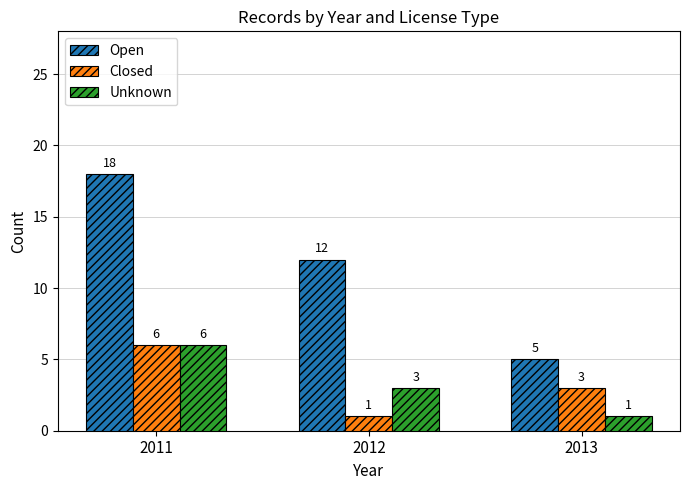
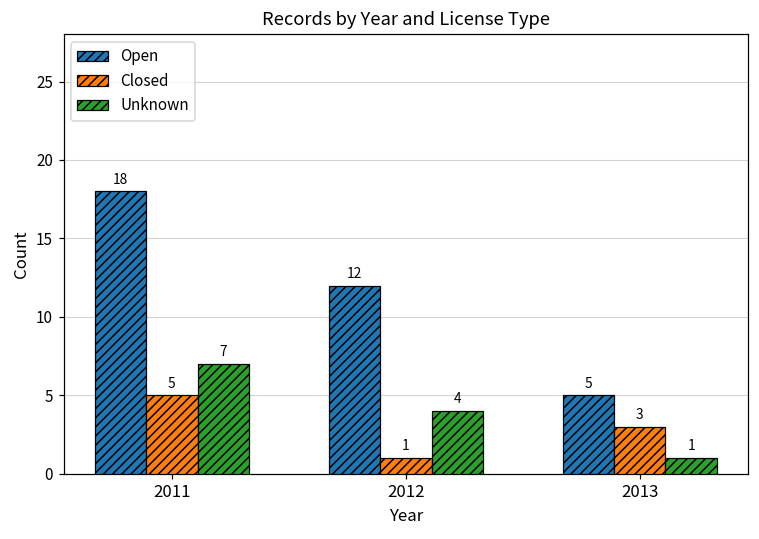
  {
    "Open": {
      "2011": 18,
      "2012": 12,
      "2013": 5
    },
    "Closed": {
-     "2011": 6,
+     "2011": 5,
      "2012": 1,
      "2013": 3
    },
    "Unknown": {
-     "2011": 6,
-     "2012": 3,
+     "2011": 7,
+     "2012": 4,
      "2013": 1
    }
  }
